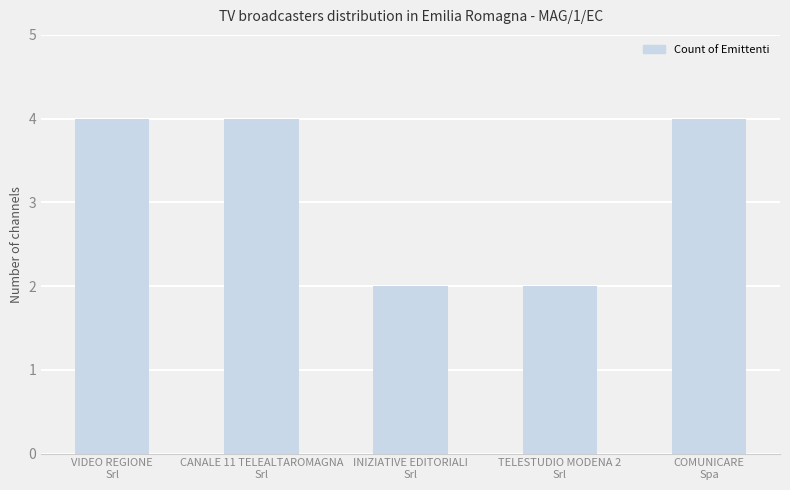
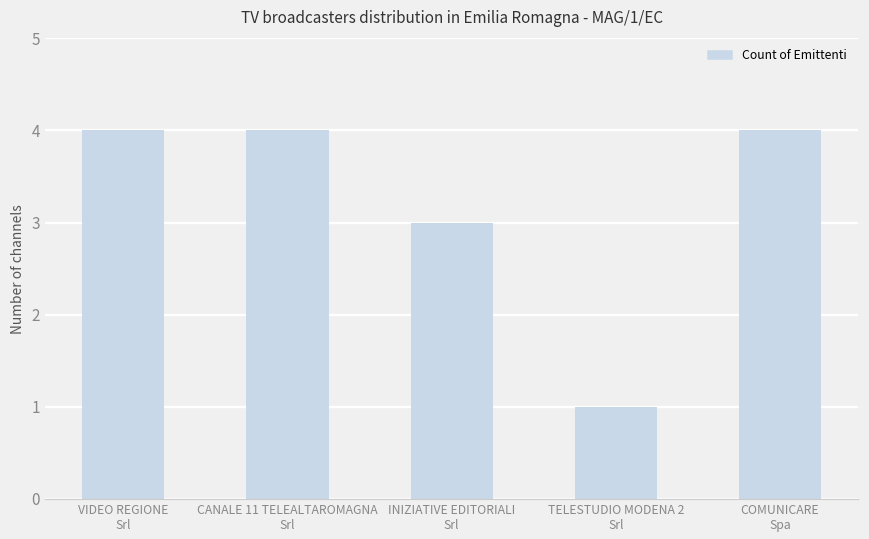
  {
    "VIDEO REGIONE Srl": 4,
    "CANALE 11 TELEALTAROMAGNA Srl": 4,
-   "INIZIATIVE EDITORIALI Srl": 2,
-   "TELESTUDIO MODENA 2 Srl": 2,
+   "INIZIATIVE EDITORIALI Srl": 3,
+   "TELESTUDIO MODENA 2 Srl": 1,
    "COMUNICARE Spa": 4
  }
